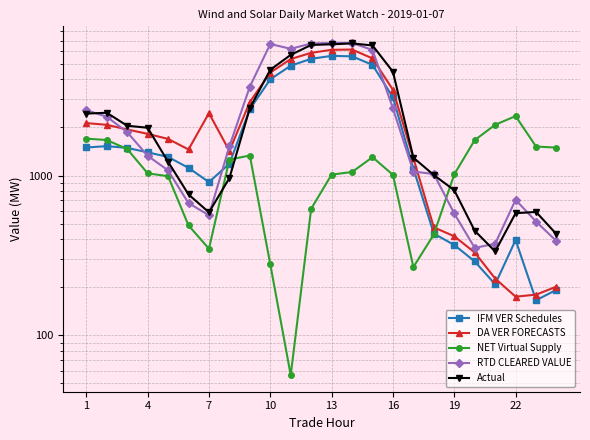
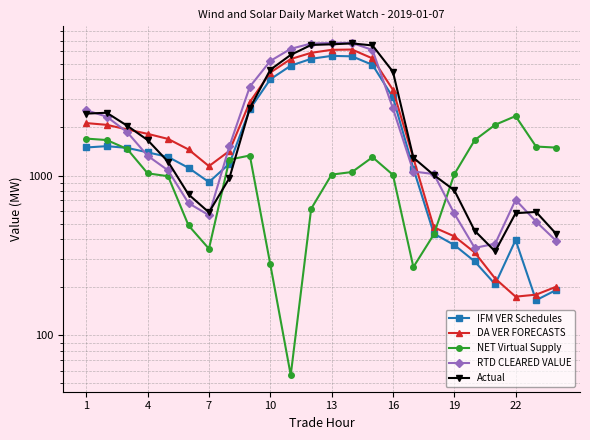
  {
    "IFM VER Schedules": {
      "1": 1500,
      "4": 1400,
      "7": 900,
      "10": 4000,
      "13": 5600,
      "16": 3100,
      "19": 370,
      "22": 390
    },
    "DA VER FORECASTS": {
      "1": 2100,
      "4": 1800,
-     "7": 2500,
+     "7": 1100,
      "10": 4400,
      "13": 6100,
      "16": 3400,
      "19": 420,
      "22": 170
    },
    "NET Virtual Supply": {
      "1": 1700,
      "4": 1000,
      "7": 350,
      "10": 280,
      "13": 1000,
      "16": 1000,
      "19": 1000,
      "22": 2400
    },
    "RTD CLEARED VALUE": {
      "1": 2600,
      "4": 1300,
      "7": 560,
-     "10": 6700,
+     "10": 5200,
      "16": 2600,
      "19": 580,
      "22": 700
    },
    "Actual": {
      "1": 2400,
-     "4": 2000,
+     "4": 1700,
      "7": 590,
      "10": 4600,
      "16": 4500,
      "19": 800,
      "22": 580
    }
  }
